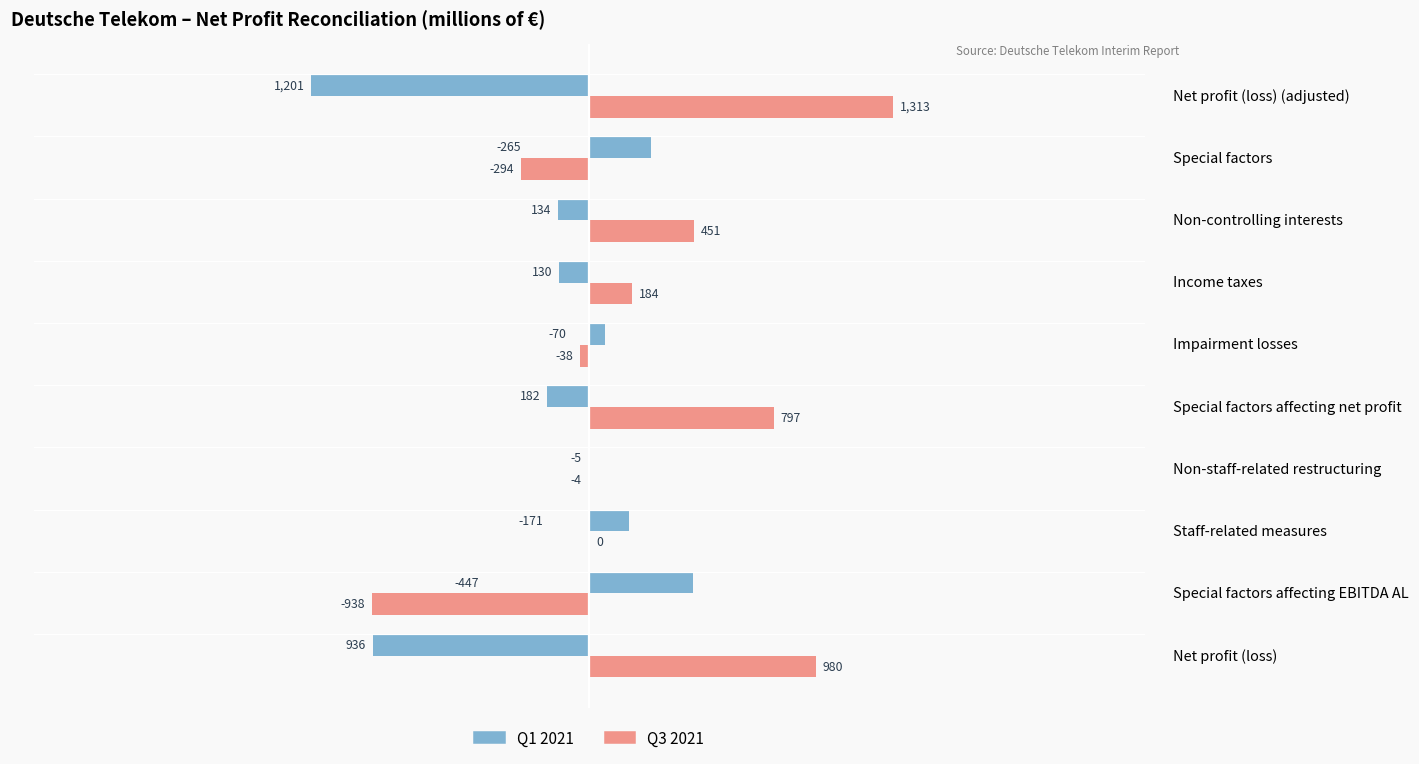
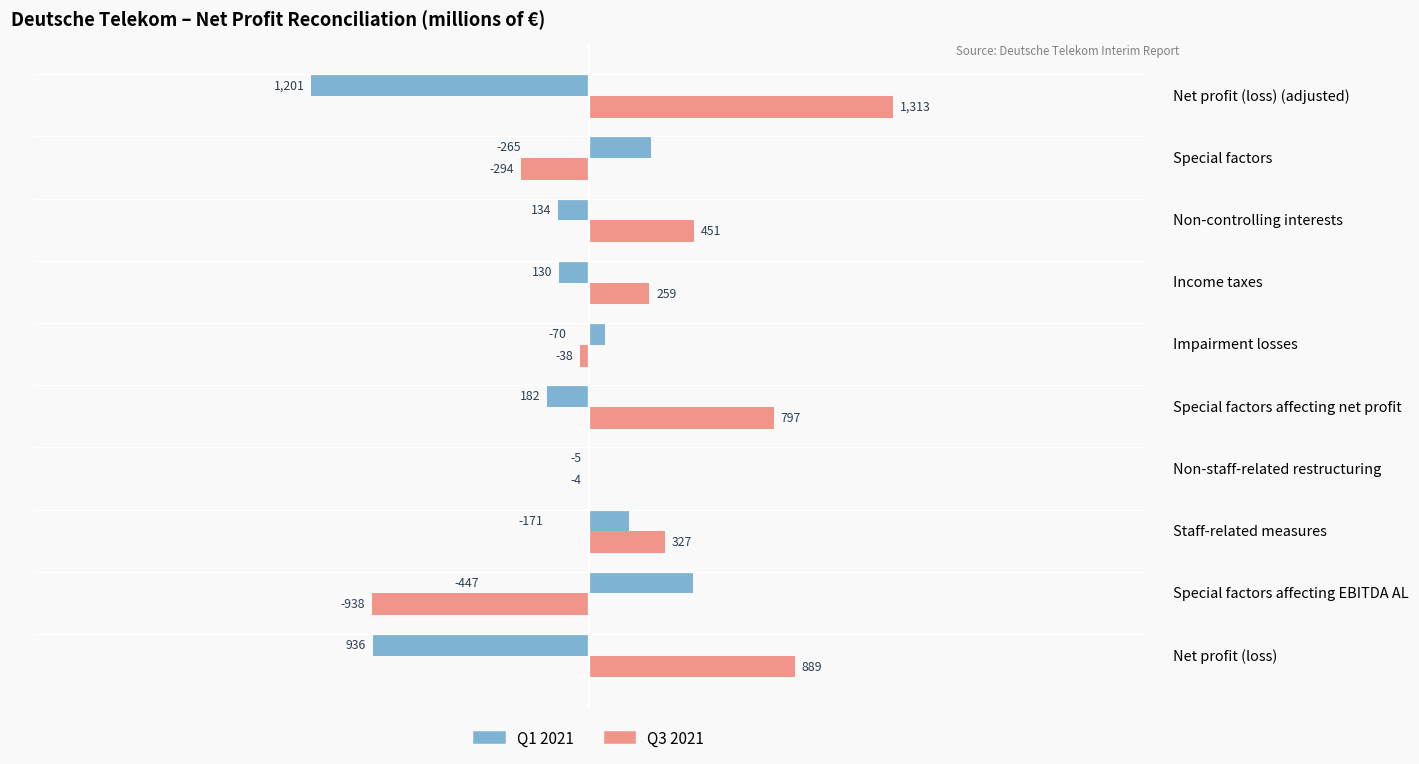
  {
    "Q3 2021": {
      "Net profit (loss) (adjusted)": "1,313",
      "Special factors": "-294",
      "Non-controlling interests": "451",
-     "Income taxes": "184",
+     "Income taxes": "259",
      "Impairment losses": "-38",
      "Special factors affecting net profit": "797",
      "Non-staff-related restructuring": "-4",
-     "Staff-related measures": "0",
+     "Staff-related measures": "327",
      "Special factors affecting EBITDA AL": "-938",
-     "Net profit (loss)": "980"
+     "Net profit (loss)": "889"
    }
  }
